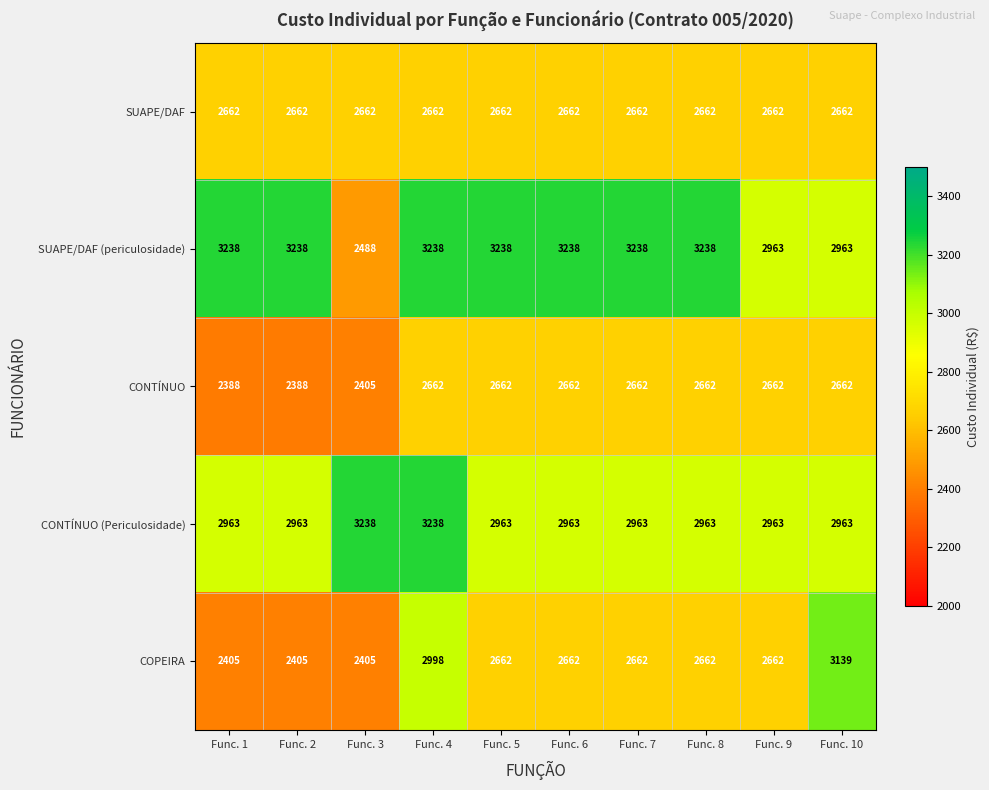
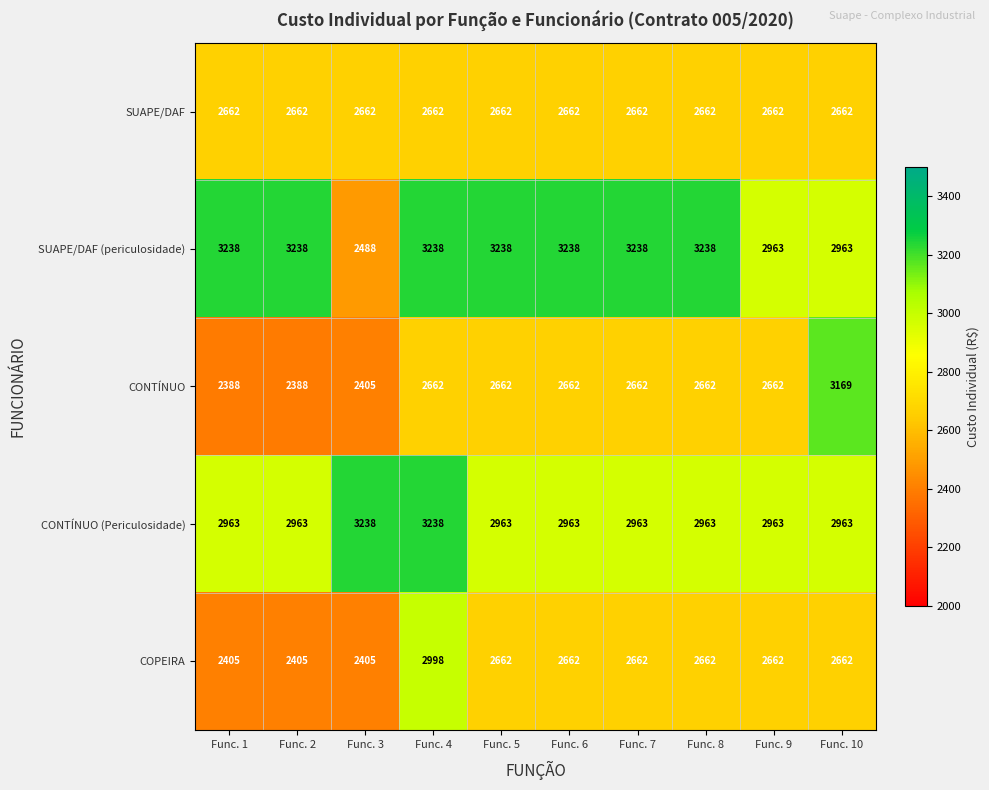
  {
    "SUAPE/DAF": {
      "Func. 1": 2662,
      "Func. 2": 2662,
      "Func. 3": 2662,
      "Func. 4": 2662,
      "Func. 5": 2662,
      "Func. 6": 2662,
      "Func. 7": 2662,
      "Func. 8": 2662,
      "Func. 9": 2662,
      "Func. 10": 2662
    },
    "SUAPE/DAF (periculosidade)": {
      "Func. 1": 3238,
      "Func. 2": 3238,
      "Func. 3": 2488,
      "Func. 4": 3238,
      "Func. 5": 3238,
      "Func. 6": 3238,
      "Func. 7": 3238,
      "Func. 8": 3238,
      "Func. 9": 2963,
      "Func. 10": 2963
    },
    "CONTÍNUO": {
      "Func. 1": 2388,
      "Func. 2": 2388,
      "Func. 3": 2405,
      "Func. 4": 2662,
      "Func. 5": 2662,
      "Func. 6": 2662,
      "Func. 7": 2662,
      "Func. 8": 2662,
      "Func. 9": 2662,
-     "Func. 10": 2662
+     "Func. 10": 3169
    },
    "CONTÍNUO (Periculosidade)": {
      "Func. 1": 2963,
      "Func. 2": 2963,
      "Func. 3": 3238,
      "Func. 4": 3238,
      "Func. 5": 2963,
      "Func. 6": 2963,
      "Func. 7": 2963,
      "Func. 8": 2963,
      "Func. 9": 2963,
      "Func. 10": 2963
    },
    "COPEIRA": {
      "Func. 1": 2405,
      "Func. 2": 2405,
      "Func. 3": 2405,
      "Func. 4": 2998,
      "Func. 5": 2662,
      "Func. 6": 2662,
      "Func. 7": 2662,
      "Func. 8": 2662,
      "Func. 9": 2662,
-     "Func. 10": 3139
+     "Func. 10": 2662
    }
  }
